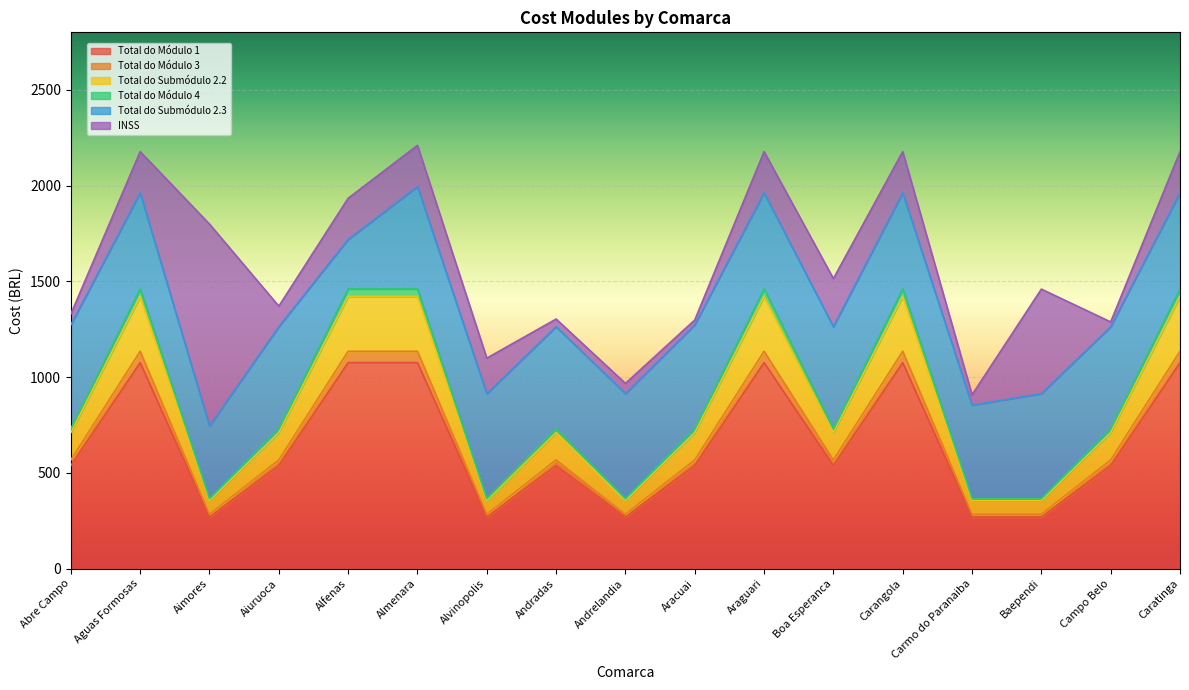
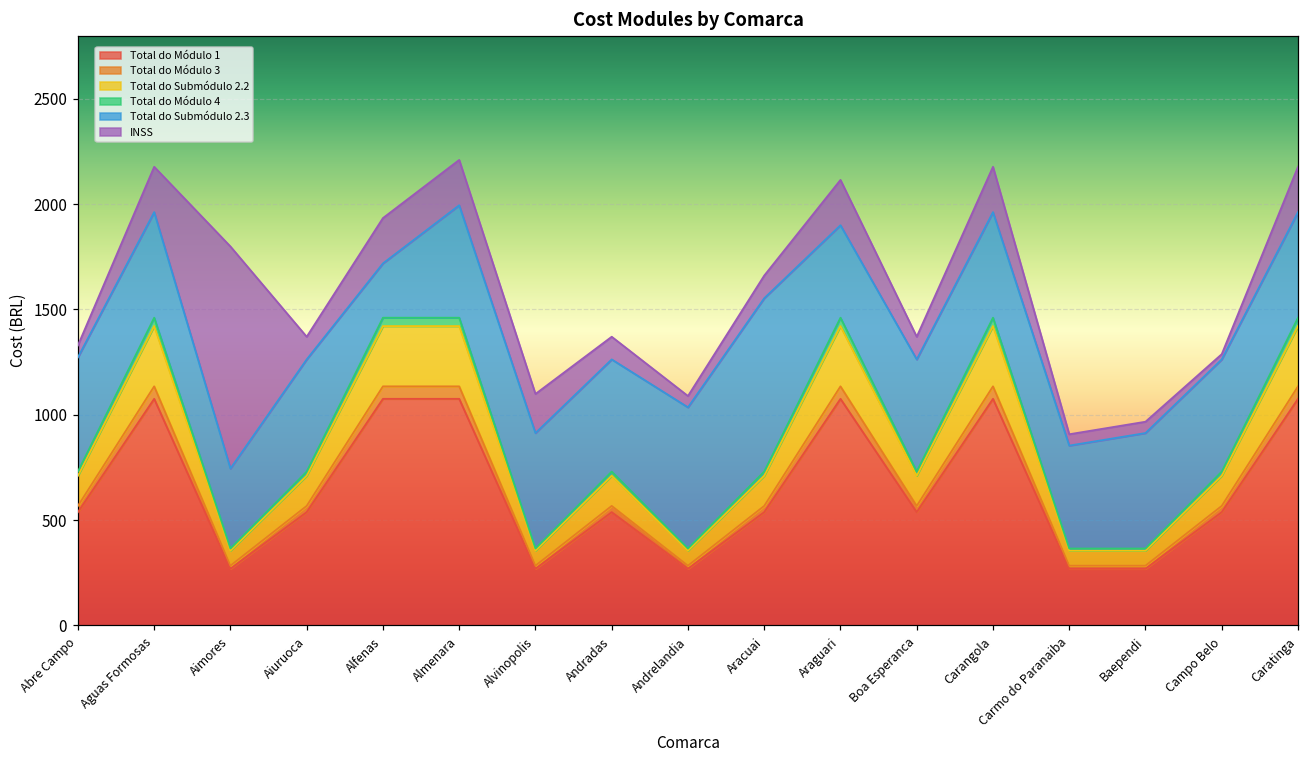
  {
    "Total do Submódulo 2.2": {
      "Abre Campo": 140,
      "Aguas Formosas": 290,
      "Aiuruoca": 140,
      "Alfenas": 290,
      "Almenara": 290,
      "Andradas": 140,
      "Aracuai": 140,
      "Araguari": 290,
      "Boa Esperanca": 140,
      "Carangola": 290,
      "Campo Belo": 140,
      "Caratinga": 290
    },
    "Total do Módulo 4": {
      "Abre Campo": 20,
      "Aguas Formosas": 40,
      "Aiuruoca": 20,
      "Alfenas": 40,
      "Almenara": 40,
      "Andradas": 20,
      "Aracuai": 20,
      "Araguari": 40,
      "Boa Esperanca": 20,
      "Carangola": 40,
      "Campo Belo": 20,
      "Caratinga": 40
    },
    "Total do Submódulo 2.3": {
      "Abre Campo": 540,
      "Aguas Formosas": 500,
      "Aimores": 380,
      "Aiuruoca": 530,
      "Alfenas": 260,
      "Almenara": 530,
      "Alvinopolis": 550,
      "Andradas": 530,
-     "Andrelandia": 550,
-     "Aracuai": 540,
-     "Araguari": 500,
+     "Andrelandia": 670,
+     "Aracuai": 820,
+     "Araguari": 440,
      "Boa Esperanca": 530,
      "Carangola": 500,
      "Carmo do Paranaiba": 490,
      "Baependi": 550,
      "Campo Belo": 530,
      "Caratinga": 500
    },
    "INSS": {
      "Abre Campo": 60,
      "Aguas Formosas": 220,
      "Aimores": 1050,
      "Aiuruoca": 110,
      "Alfenas": 220,
      "Almenara": 220,
      "Alvinopolis": 190,
-     "Andradas": 40,
+     "Andradas": 110,
      "Andrelandia": 50,
-     "Aracuai": 30,
+     "Aracuai": 110,
      "Araguari": 220,
-     "Boa Esperanca": 250,
+     "Boa Esperanca": 110,
      "Carangola": 220,
      "Carmo do Paranaiba": 50,
-     "Baependi": 550,
+     "Baependi": 50,
      "Campo Belo": 30,
      "Caratinga": 220
    }
  }
